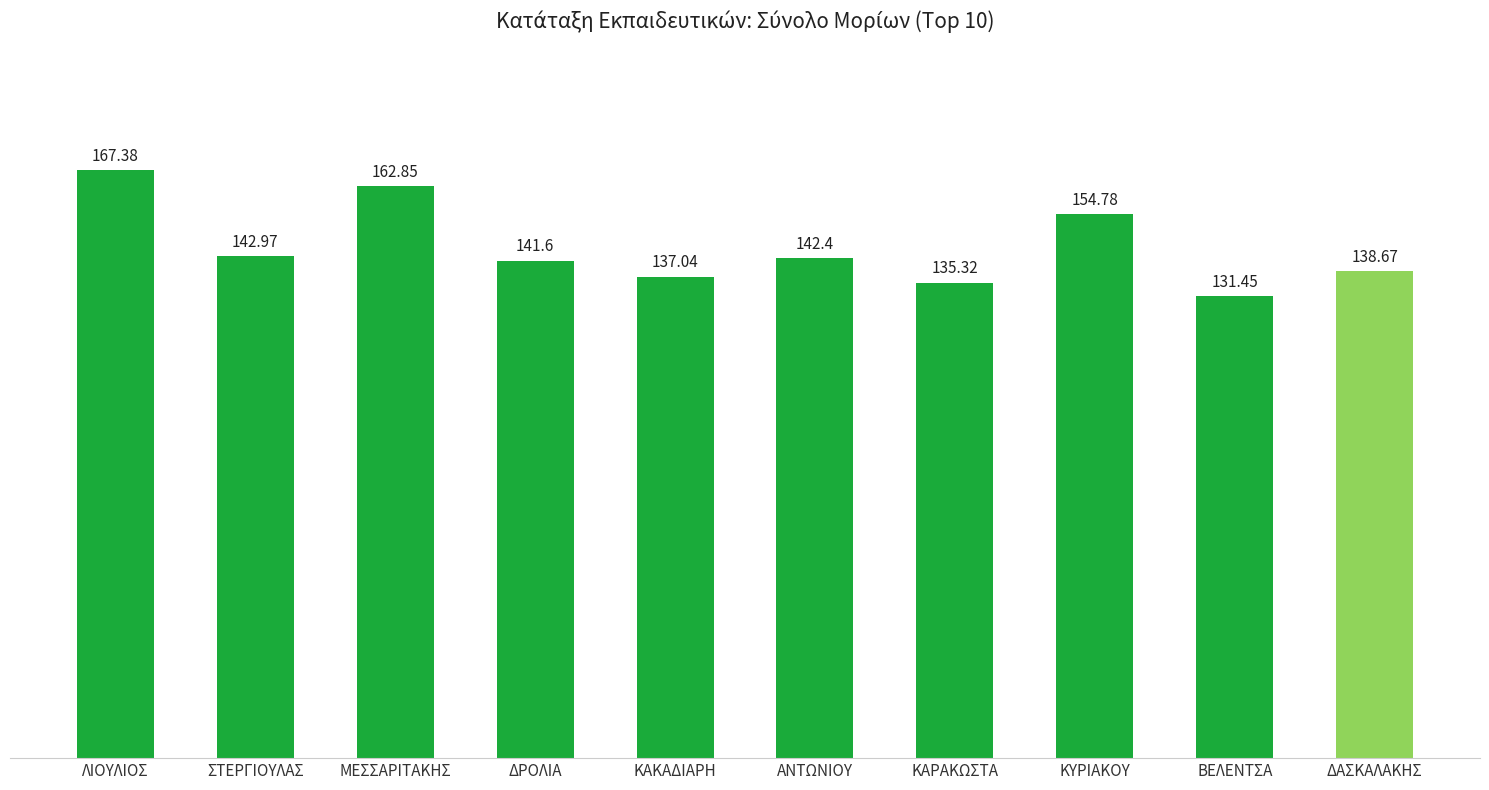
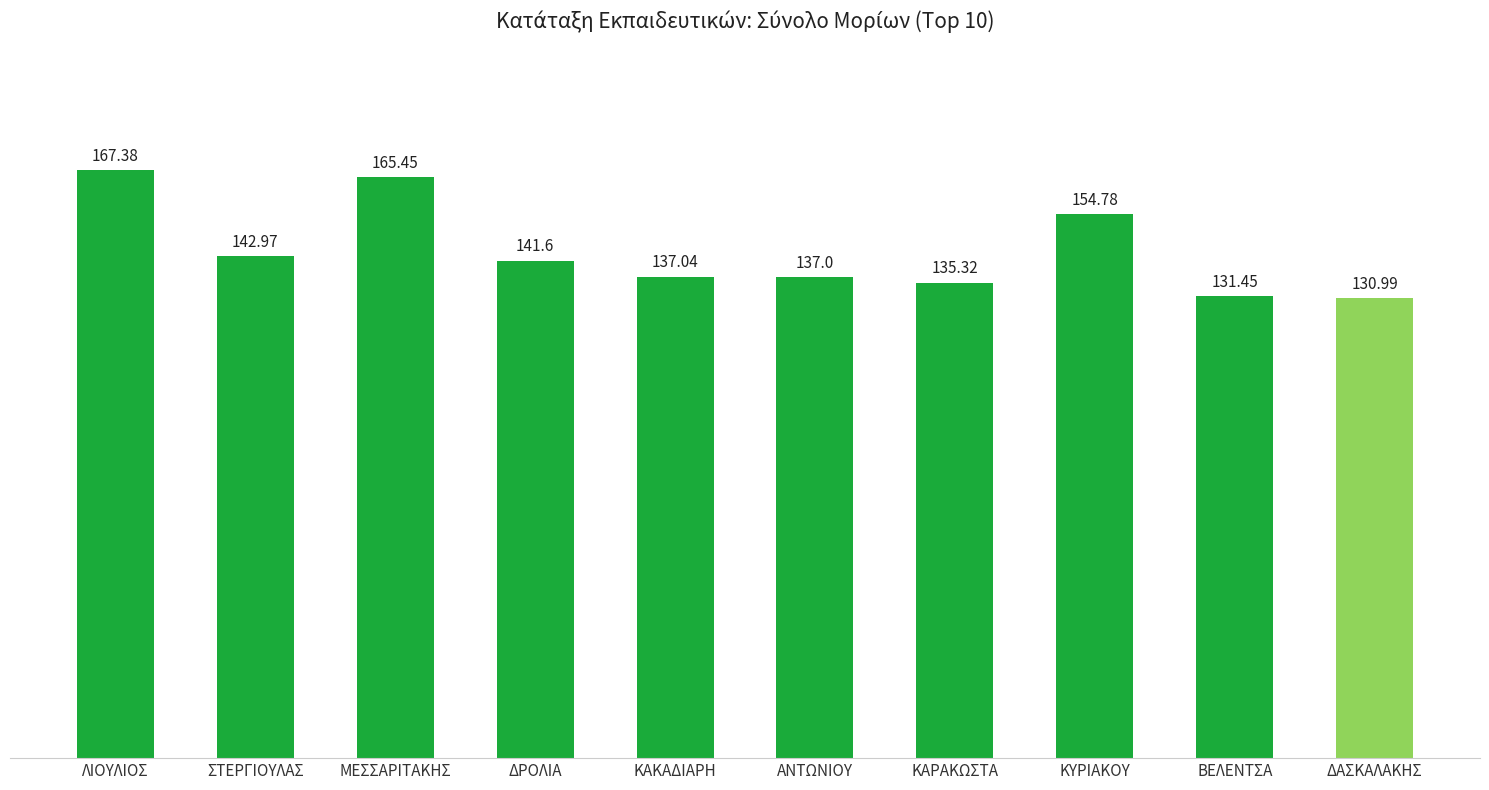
  {
    "ΛΙΟΥΛΙΟΣ": 167.38,
    "ΣΤΕΡΓΙΟΥΛΑΣ": 142.97,
-   "ΜΕΣΣΑΡΙΤΑΚΗΣ": 162.85,
+   "ΜΕΣΣΑΡΙΤΑΚΗΣ": 165.45,
    "ΔΡΟΛΙΑ": 141.6,
    "ΚΑΚΑΔΙΑΡΗ": 137.04,
-   "ΑΝΤΩΝΙΟΥ": 142.4,
+   "ΑΝΤΩΝΙΟΥ": 137.0,
    "ΚΑΡΑΚΩΣΤΑ": 135.32,
    "ΚΥΡΙΑΚΟΥ": 154.78,
    "ΒΕΛΕΝΤΣΑ": 131.45,
-   "ΔΑΣΚΑΛΑΚΗΣ": 138.67
+   "ΔΑΣΚΑΛΑΚΗΣ": 130.99
  }
